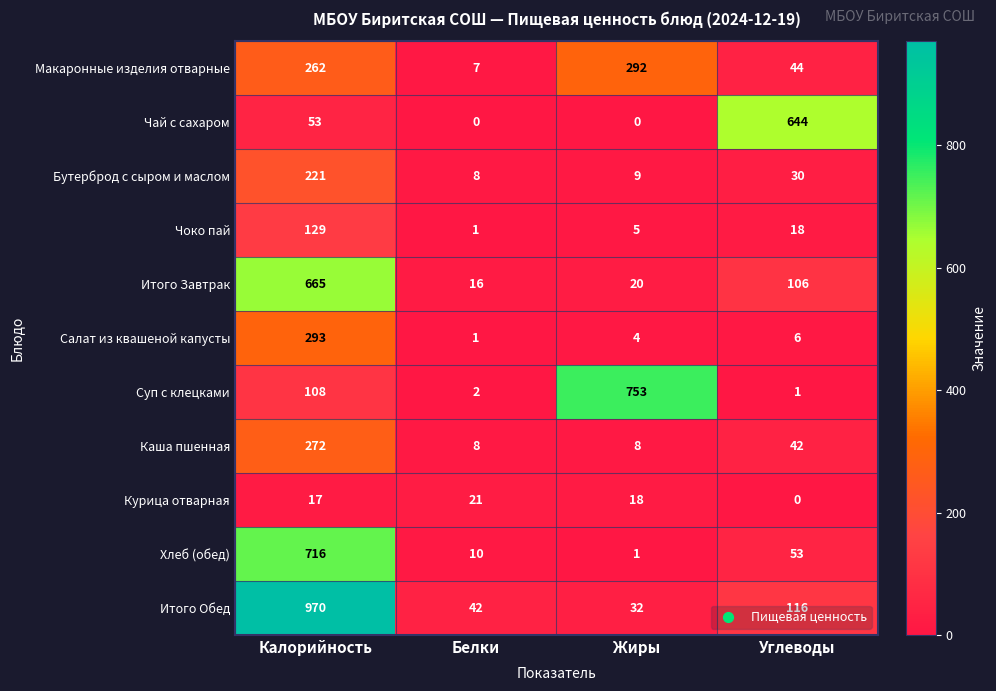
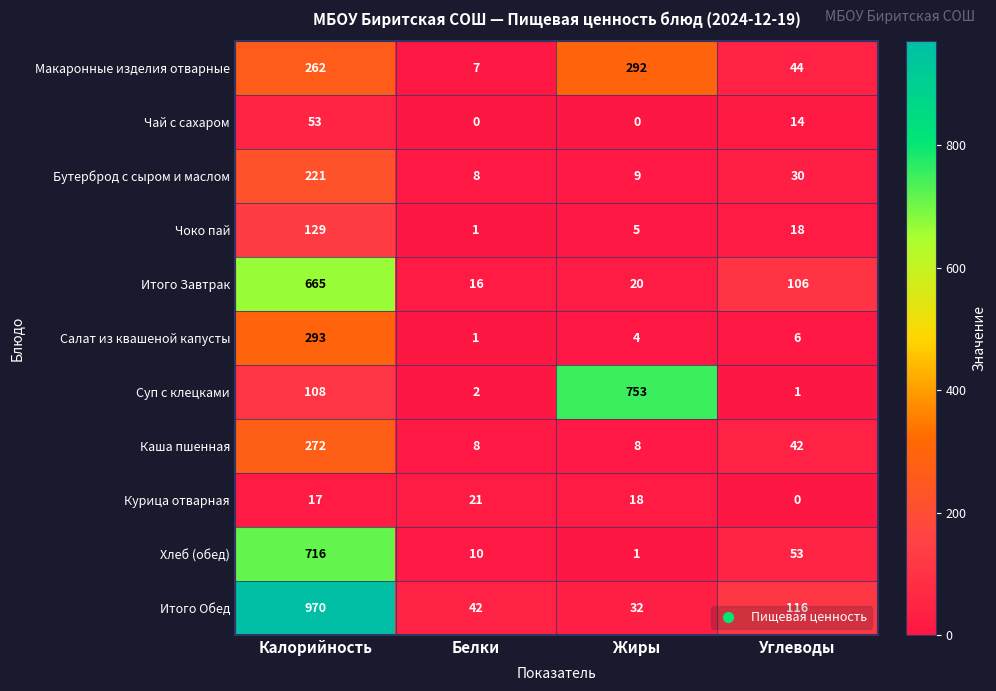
  {
    "Макаронные изделия отварные": {
      "Калорийность": 262,
      "Белки": 7,
      "Жиры": 292,
      "Углеводы": 44
    },
    "Чай с сахаром": {
      "Калорийность": 53,
      "Белки": 0,
      "Жиры": 0,
-     "Углеводы": 644
+     "Углеводы": 14
    },
    "Бутерброд с сыром и маслом": {
      "Калорийность": 221,
      "Белки": 8,
      "Жиры": 9,
      "Углеводы": 30
    },
    "Чоко пай": {
      "Калорийность": 129,
      "Белки": 1,
      "Жиры": 5,
      "Углеводы": 18
    },
    "Итого Завтрак": {
      "Калорийность": 665,
      "Белки": 16,
      "Жиры": 20,
      "Углеводы": 106
    },
    "Салат из квашеной капусты": {
      "Калорийность": 293,
      "Белки": 1,
      "Жиры": 4,
      "Углеводы": 6
    },
    "Суп с клецками": {
      "Калорийность": 108,
      "Белки": 2,
      "Жиры": 753,
      "Углеводы": 1
    },
    "Каша пшенная": {
      "Калорийность": 272,
      "Белки": 8,
      "Жиры": 8,
      "Углеводы": 42
    },
    "Курица отварная": {
      "Калорийность": 17,
      "Белки": 21,
      "Жиры": 18,
      "Углеводы": 0
    },
    "Хлеб (обед)": {
      "Калорийность": 716,
      "Белки": 10,
      "Жиры": 1,
      "Углеводы": 53
    },
    "Итого Обед": {
      "Калорийность": 970,
      "Белки": 42,
      "Жиры": 32
    }
  }
